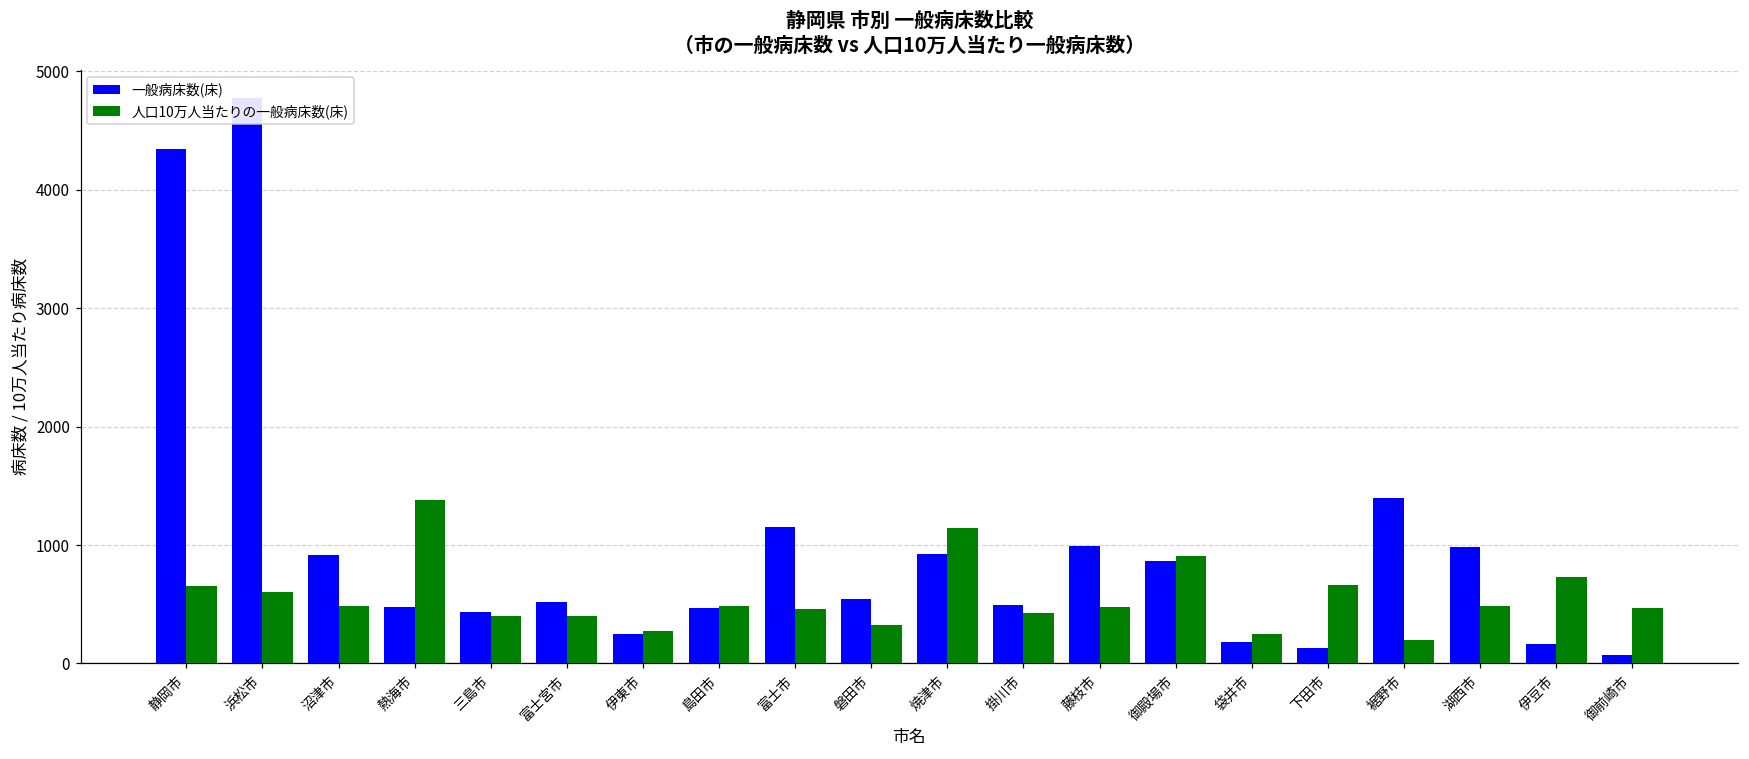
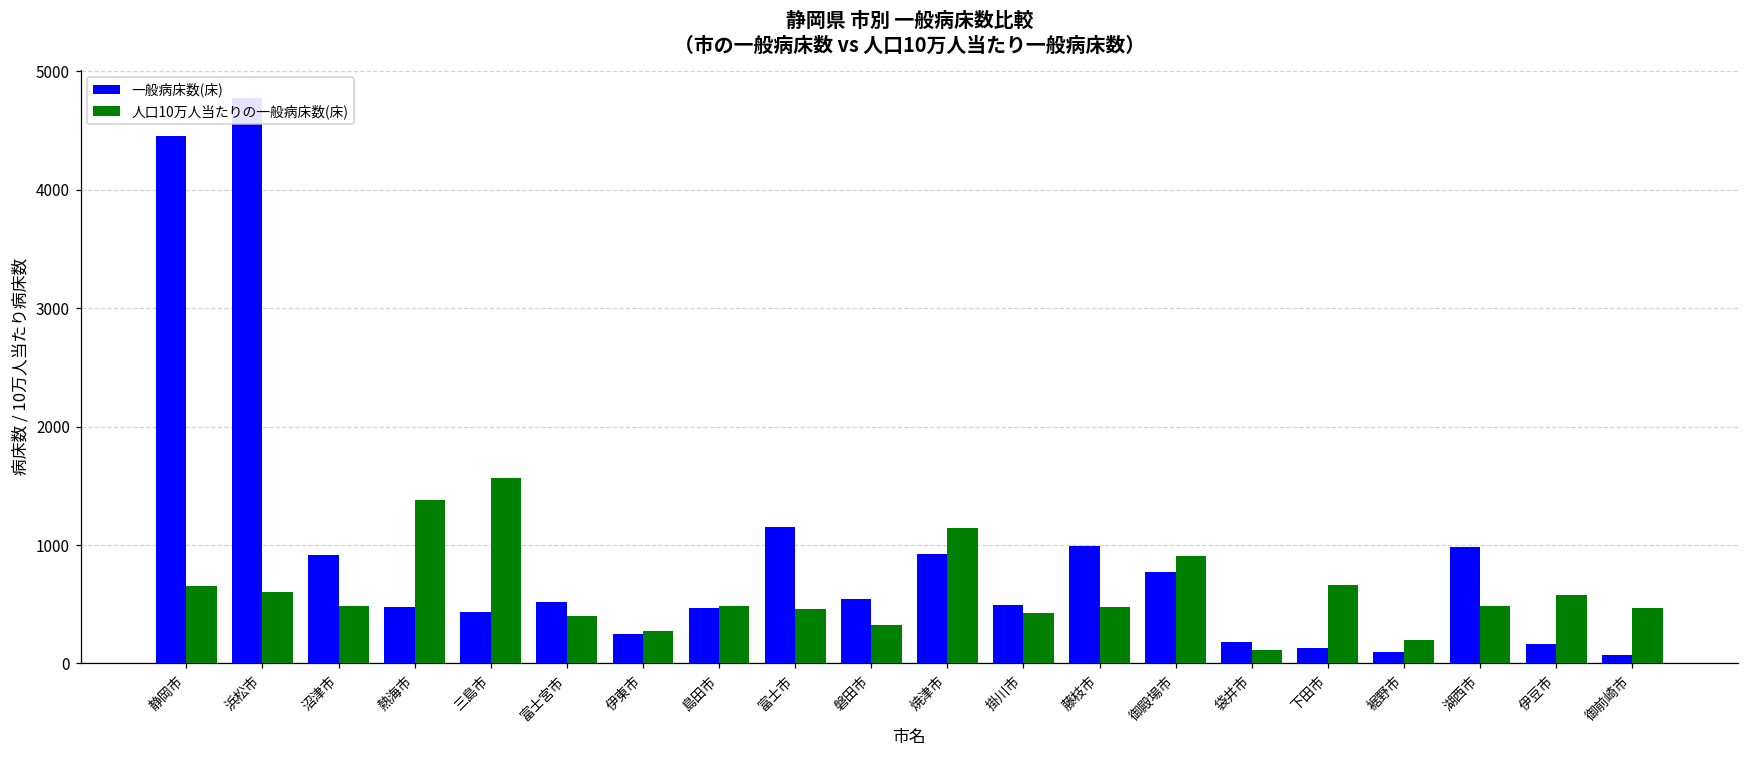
  {
    "一般病床数(床)": {
-     "静岡市": 4340,
+     "静岡市": 4460,
      "沼津市": 920,
      "熱海市": 470,
      "三島市": 430,
      "富士宮市": 520,
      "伊東市": 250,
      "島田市": 470,
      "富士市": 1160,
      "磐田市": 550,
      "焼津市": 920,
      "掛川市": 500,
      "藤枝市": 990,
-     "御殿場市": 870,
+     "御殿場市": 770,
      "袋井市": 180,
      "下田市": 130,
-     "裾野市": 1400,
+     "裾野市": 100,
      "湖西市": 980,
      "伊豆市": 170,
      "御前崎市": 70
    },
    "人口10万人当たりの一般病床数(床)": {
      "静岡市": 650,
      "浜松市": 600,
      "沼津市": 480,
      "熱海市": 1380,
-     "三島市": 400,
+     "三島市": 1560,
      "富士宮市": 400,
      "伊東市": 270,
      "島田市": 480,
      "富士市": 460,
      "磐田市": 330,
      "焼津市": 1150,
      "掛川市": 430,
      "藤枝市": 480,
      "御殿場市": 910,
-     "袋井市": 250,
+     "袋井市": 110,
      "下田市": 670,
      "裾野市": 200,
      "湖西市": 490,
-     "伊豆市": 730,
+     "伊豆市": 570,
      "御前崎市": 470
    }
  }
